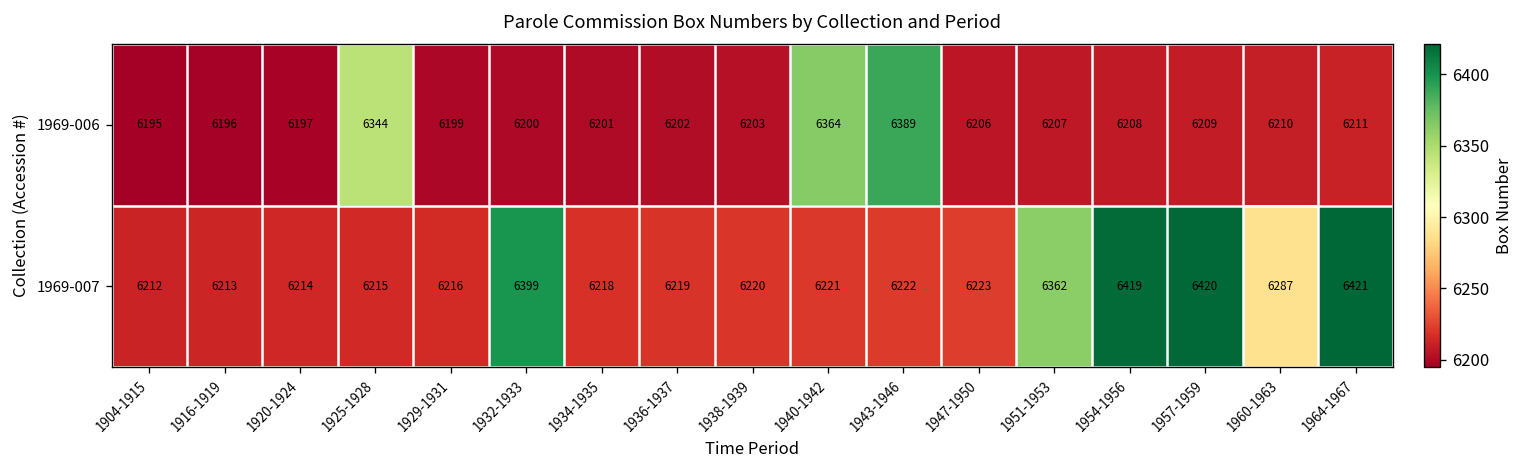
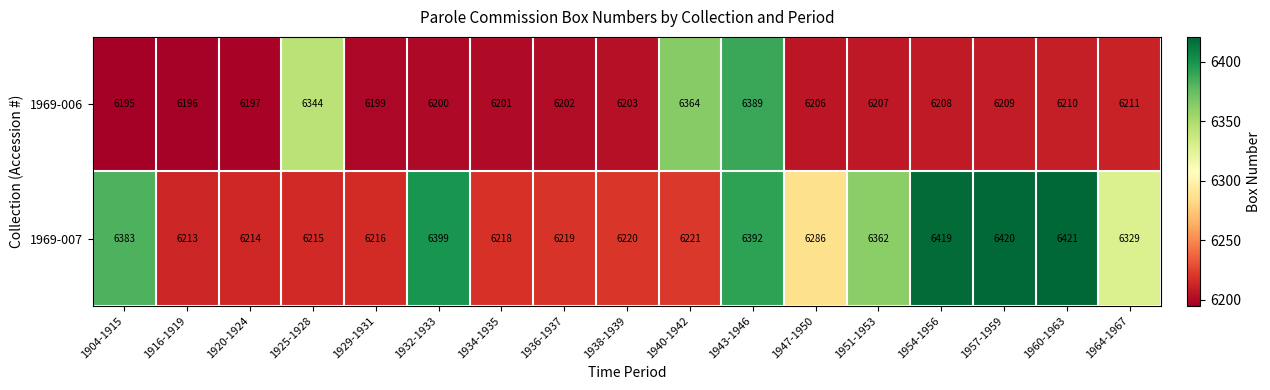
  {
    "1969-006": {
      "1904-1915": 6195,
      "1916-1919": 6196,
      "1920-1924": 6197,
      "1925-1928": 6344,
      "1929-1931": 6199,
      "1932-1933": 6200,
      "1934-1935": 6201,
      "1936-1937": 6202,
      "1938-1939": 6203,
      "1940-1942": 6364,
      "1943-1946": 6389,
      "1947-1950": 6206,
      "1951-1953": 6207,
      "1954-1956": 6208,
      "1957-1959": 6209,
      "1960-1963": 6210,
      "1964-1967": 6211
    },
    "1969-007": {
-     "1904-1915": 6212,
+     "1904-1915": 6383,
      "1916-1919": 6213,
      "1920-1924": 6214,
      "1925-1928": 6215,
      "1929-1931": 6216,
      "1932-1933": 6399,
      "1934-1935": 6218,
      "1936-1937": 6219,
      "1938-1939": 6220,
      "1940-1942": 6221,
-     "1943-1946": 6222,
-     "1947-1950": 6223,
+     "1943-1946": 6392,
+     "1947-1950": 6286,
      "1951-1953": 6362,
      "1954-1956": 6419,
      "1957-1959": 6420,
-     "1960-1963": 6287,
-     "1964-1967": 6421
+     "1960-1963": 6421,
+     "1964-1967": 6329
    }
  }
